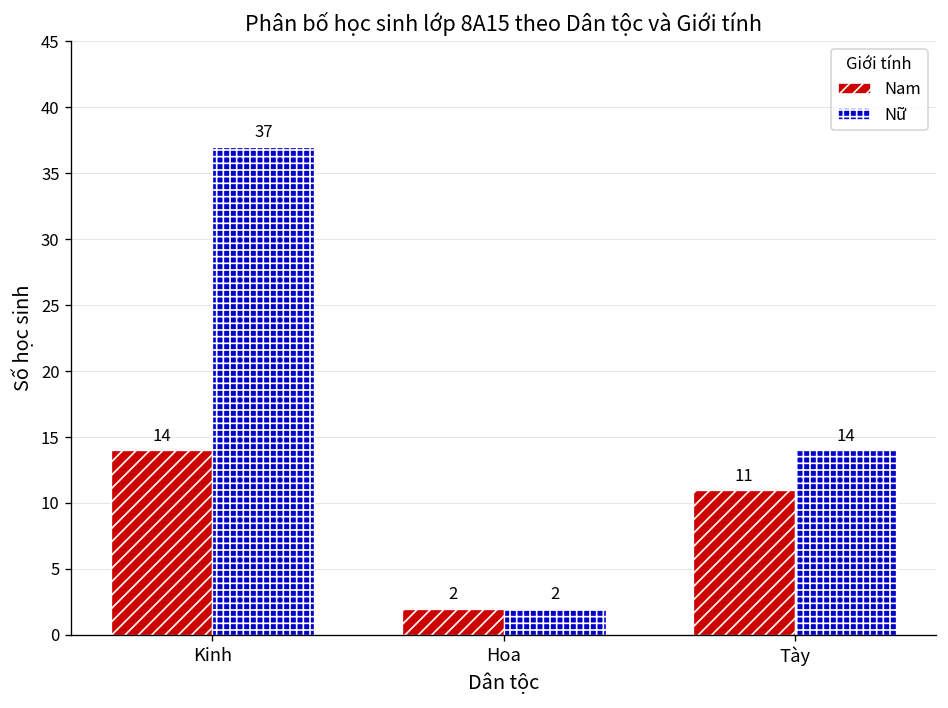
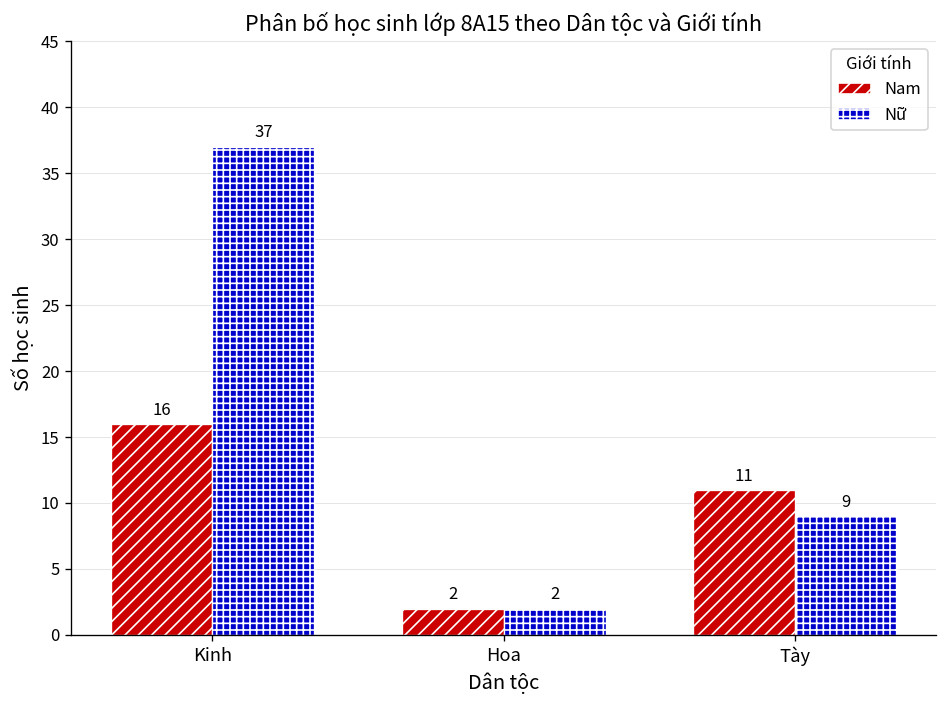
  {
    "Nam": {
-     "Kinh": 14,
+     "Kinh": 16,
      "Hoa": 2,
      "Tày": 11
    },
    "Nữ": {
      "Kinh": 37,
      "Hoa": 2,
-     "Tày": 14
+     "Tày": 9
    }
  }
